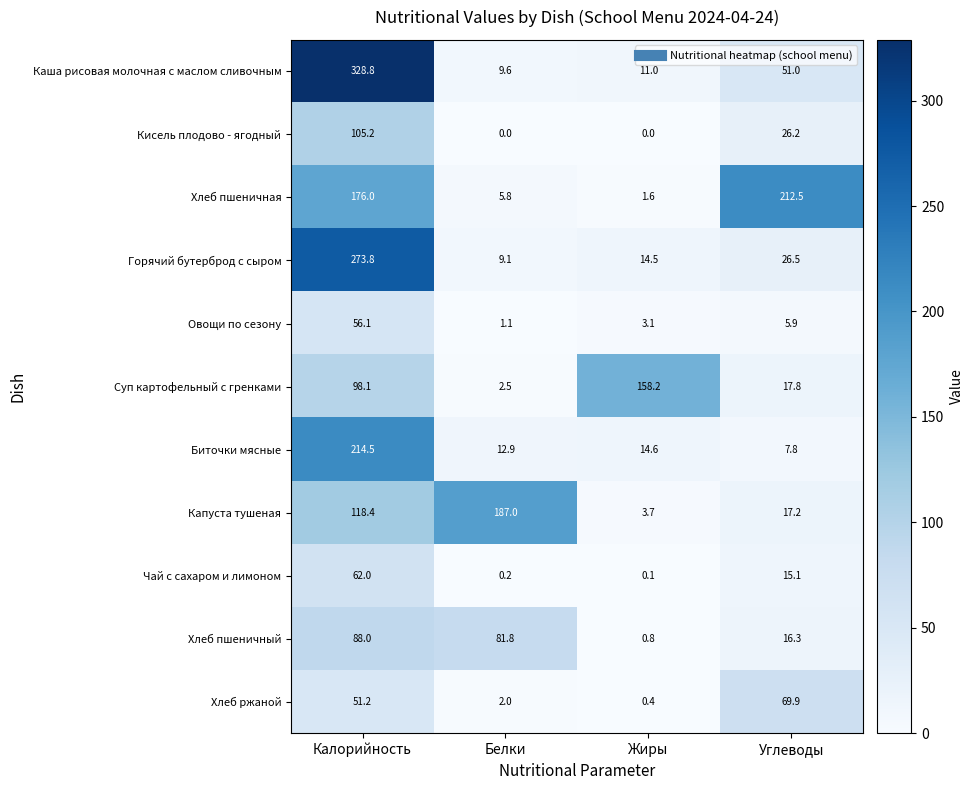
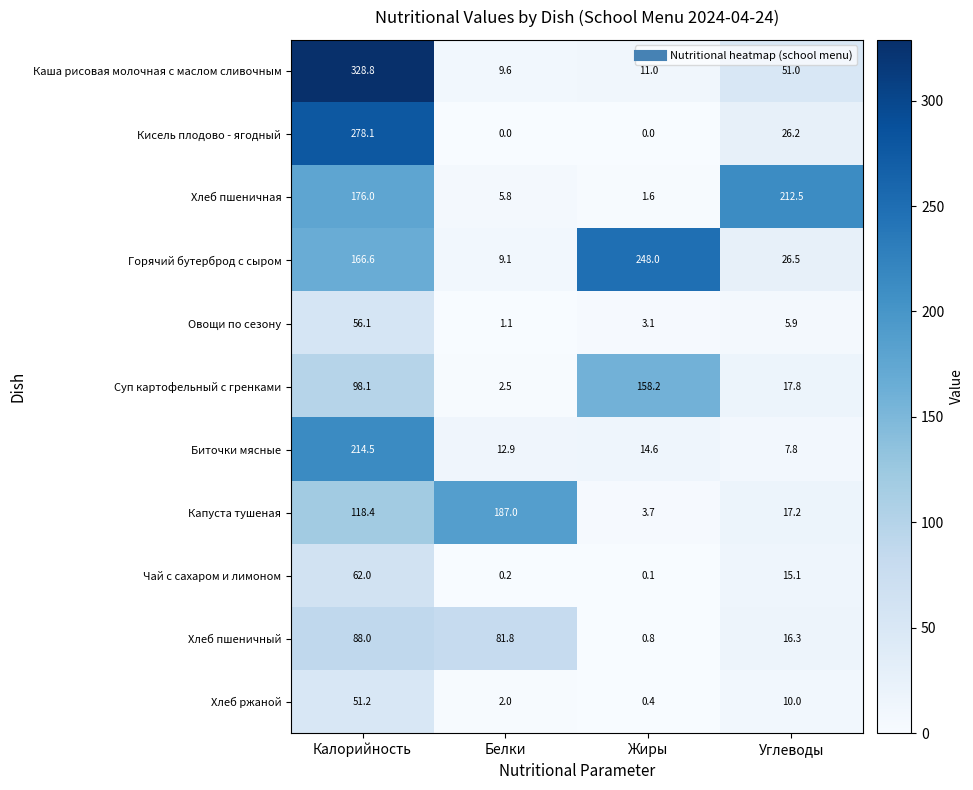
  {
    "Каша рисовая молочная с маслом сливочным": {
      "Калорийность": 328.8,
      "Белки": 9.6,
      "Жиры": 11.0,
      "Углеводы": 51.0
    },
    "Кисель плодово - ягодный": {
-     "Калорийность": 105.2,
+     "Калорийность": 278.1,
      "Белки": 0.0,
      "Жиры": 0.0,
      "Углеводы": 26.2
    },
    "Хлеб пшеничная": {
      "Калорийность": 176.0,
      "Белки": 5.8,
      "Жиры": 1.6,
      "Углеводы": 212.5
    },
    "Горячий бутерброд с сыром": {
-     "Калорийность": 273.8,
+     "Калорийность": 166.6,
      "Белки": 9.1,
-     "Жиры": 14.5,
+     "Жиры": 248.0,
      "Углеводы": 26.5
    },
    "Овощи по сезону": {
      "Калорийность": 56.1,
      "Белки": 1.1,
      "Жиры": 3.1,
      "Углеводы": 5.9
    },
    "Суп картофельный с гренками": {
      "Калорийность": 98.1,
      "Белки": 2.5,
      "Жиры": 158.2,
      "Углеводы": 17.8
    },
    "Биточки мясные": {
      "Калорийность": 214.5,
      "Белки": 12.9,
      "Жиры": 14.6,
      "Углеводы": 7.8
    },
    "Капуста тушеная": {
      "Калорийность": 118.4,
      "Белки": 187.0,
      "Жиры": 3.7,
      "Углеводы": 17.2
    },
    "Чай с сахаром и лимоном": {
      "Калорийность": 62.0,
      "Белки": 0.2,
      "Жиры": 0.1,
      "Углеводы": 15.1
    },
    "Хлеб пшеничный": {
      "Калорийность": 88.0,
      "Белки": 81.8,
      "Жиры": 0.8,
      "Углеводы": 16.3
    },
    "Хлеб ржаной": {
      "Калорийность": 51.2,
      "Белки": 2.0,
      "Жиры": 0.4,
-     "Углеводы": 69.9
+     "Углеводы": 10.0
    }
  }
